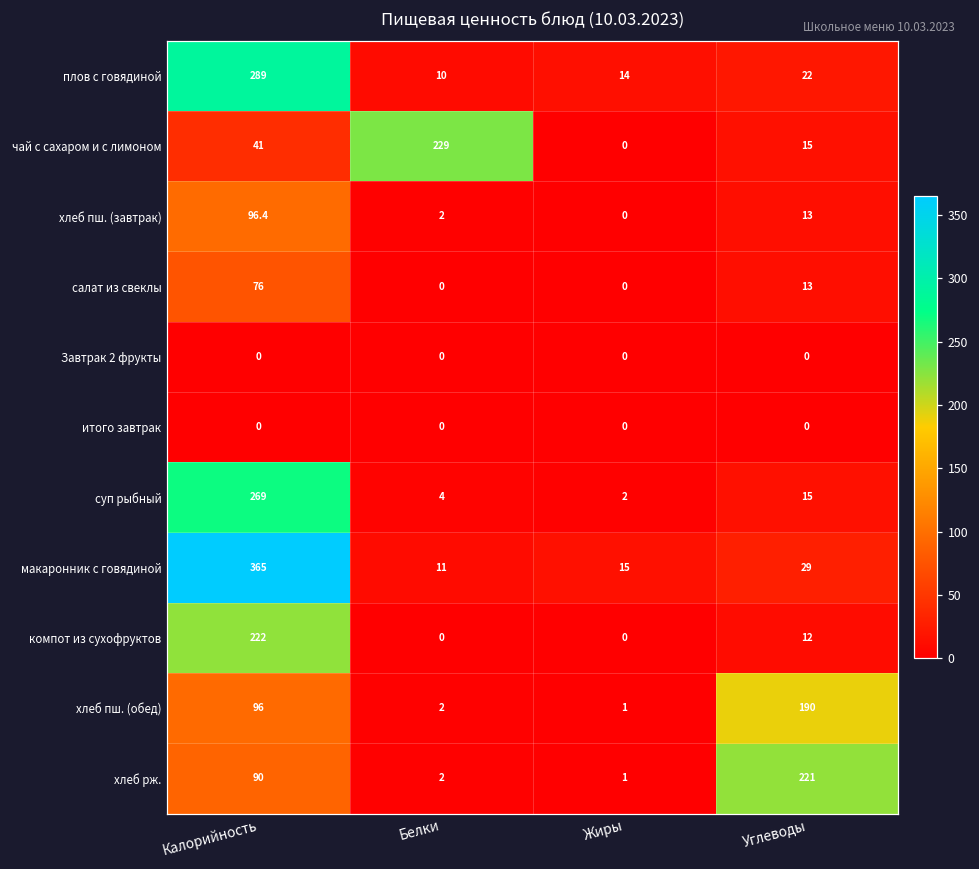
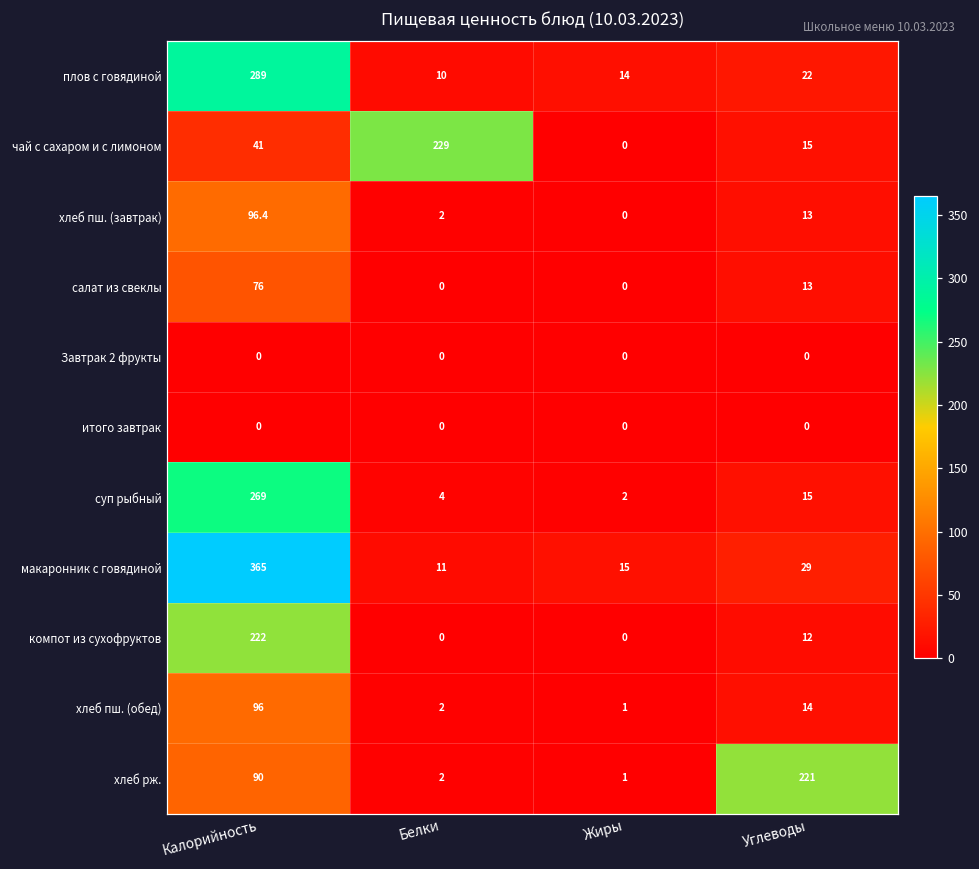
  {
    "плов с говядиной": {
      "Калорийность": 289,
      "Белки": 10,
      "Жиры": 14,
      "Углеводы": 22
    },
    "чай с сахаром и с лимоном": {
      "Калорийность": 41,
      "Белки": 229,
      "Жиры": 0,
      "Углеводы": 15
    },
    "хлеб пш. (завтрак)": {
      "Калорийность": 96.4,
      "Белки": 2,
      "Жиры": 0,
      "Углеводы": 13
    },
    "салат из свеклы": {
      "Калорийность": 76,
      "Белки": 0,
      "Жиры": 0,
      "Углеводы": 13
    },
    "Завтрак 2 фрукты": {
      "Калорийность": 0,
      "Белки": 0,
      "Жиры": 0,
      "Углеводы": 0
    },
    "итого завтрак": {
      "Калорийность": 0,
      "Белки": 0,
      "Жиры": 0,
      "Углеводы": 0
    },
    "суп рыбный": {
      "Калорийность": 269,
      "Белки": 4,
      "Жиры": 2,
      "Углеводы": 15
    },
    "макаронник с говядиной": {
      "Калорийность": 365,
      "Белки": 11,
      "Жиры": 15,
      "Углеводы": 29
    },
    "компот из сухофруктов": {
      "Калорийность": 222,
      "Белки": 0,
      "Жиры": 0,
      "Углеводы": 12
    },
    "хлеб пш. (обед)": {
      "Калорийность": 96,
      "Белки": 2,
      "Жиры": 1,
-     "Углеводы": 190
+     "Углеводы": 14
    },
    "хлеб рж.": {
      "Калорийность": 90,
      "Белки": 2,
      "Жиры": 1,
      "Углеводы": 221
    }
  }
